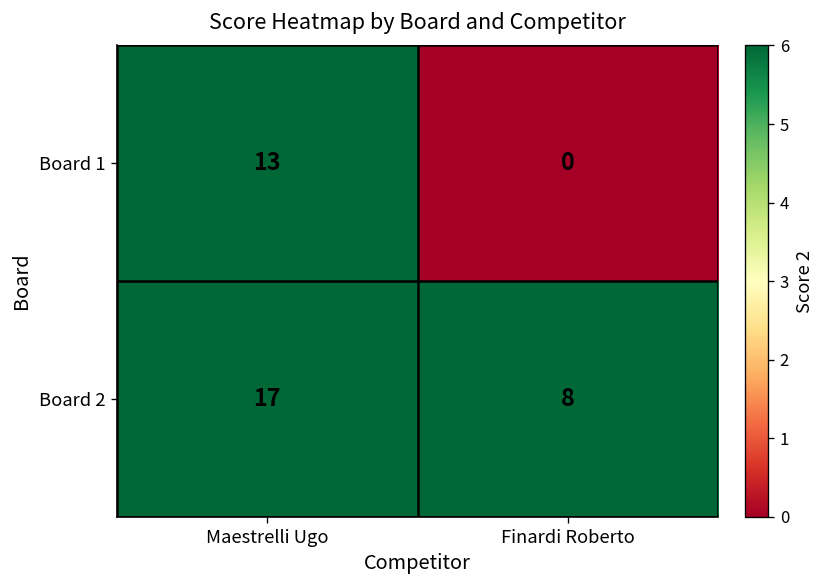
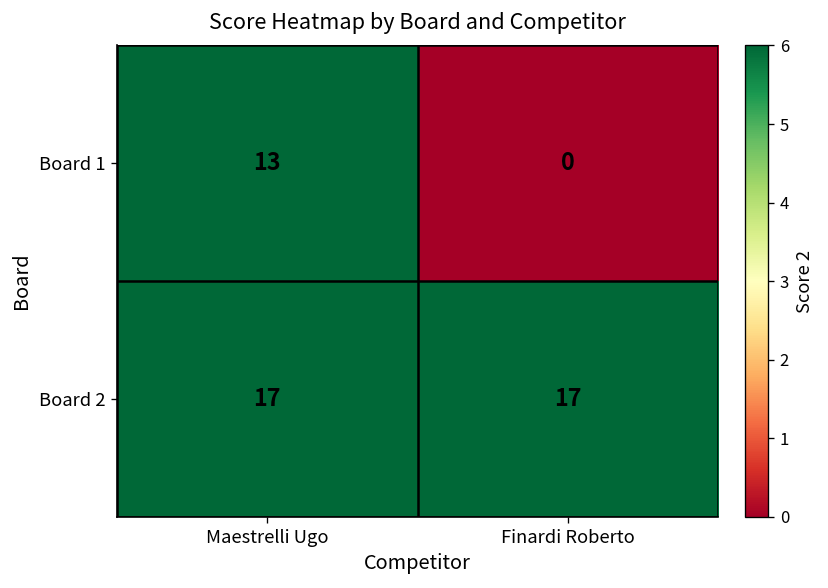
  {
    "Board 1": {
      "Maestrelli Ugo": 13,
      "Finardi Roberto": 0
    },
    "Board 2": {
      "Maestrelli Ugo": 17,
-     "Finardi Roberto": 8
+     "Finardi Roberto": 17
    }
  }
